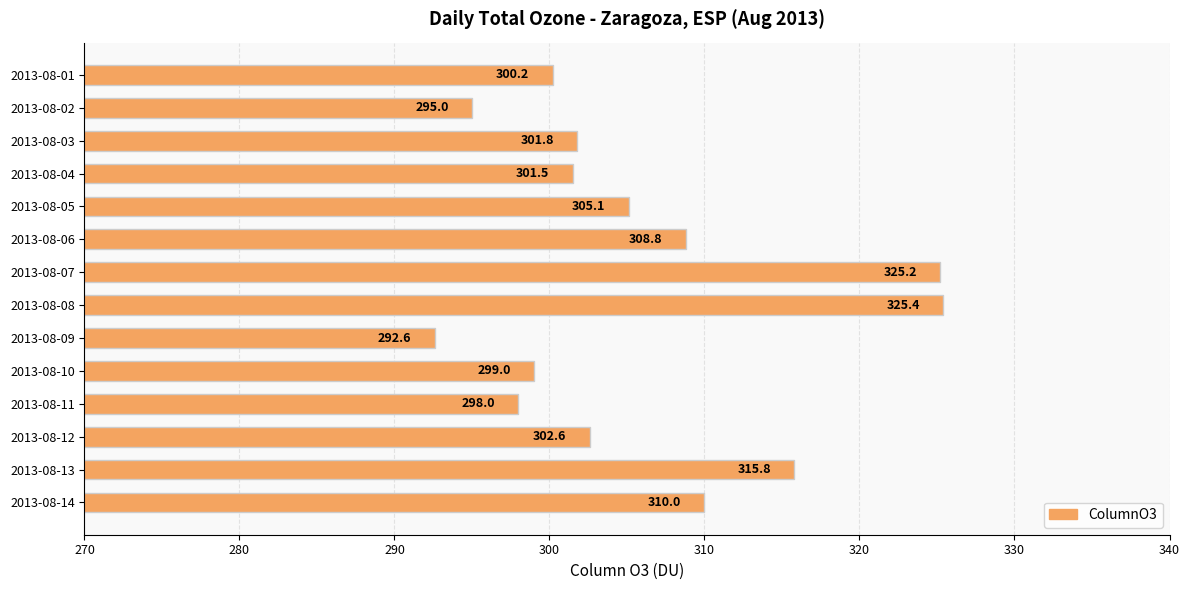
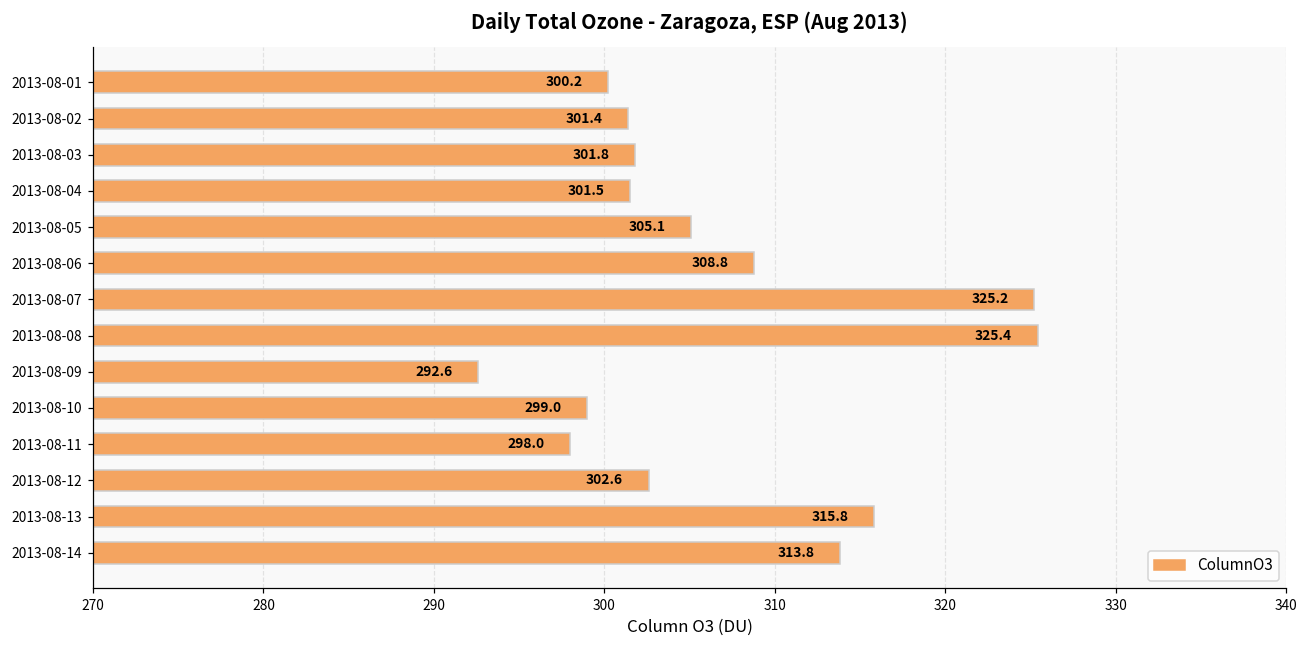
  {
    "2013-08-01": 300.2,
-   "2013-08-02": 295.0,
+   "2013-08-02": 301.4,
    "2013-08-03": 301.8,
    "2013-08-04": 301.5,
    "2013-08-05": 305.1,
    "2013-08-06": 308.8,
    "2013-08-07": 325.2,
    "2013-08-08": 325.4,
    "2013-08-09": 292.6,
    "2013-08-10": 299.0,
    "2013-08-11": 298.0,
    "2013-08-12": 302.6,
    "2013-08-13": 315.8,
-   "2013-08-14": 310.0
+   "2013-08-14": 313.8
  }
